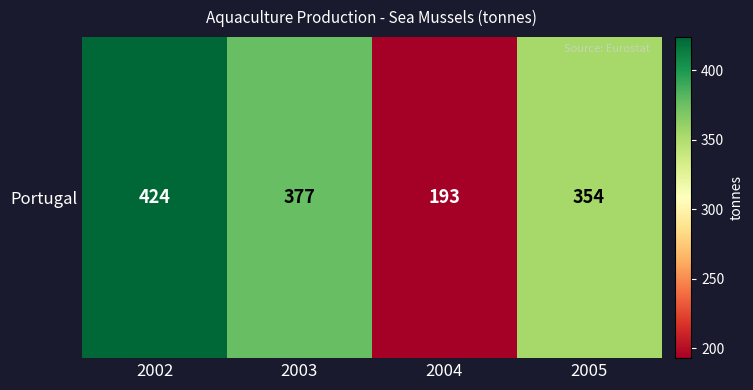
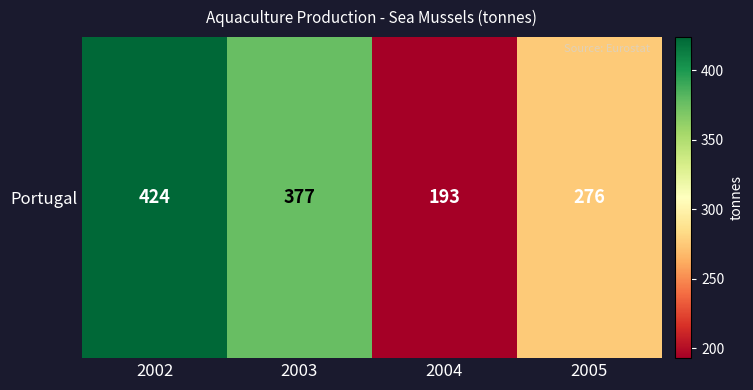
  {
    "Portugal": {
      "2002": 424,
      "2003": 377,
      "2004": 193,
-     "2005": 354
+     "2005": 276
    }
  }
